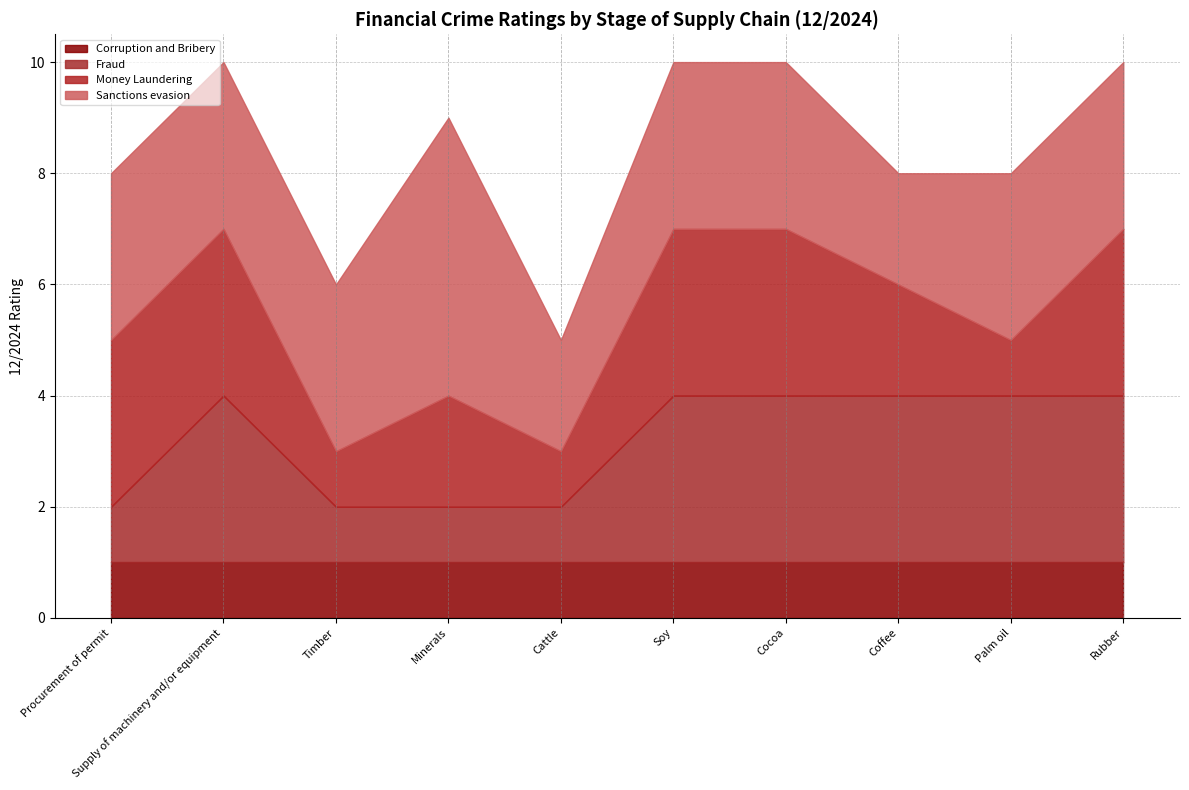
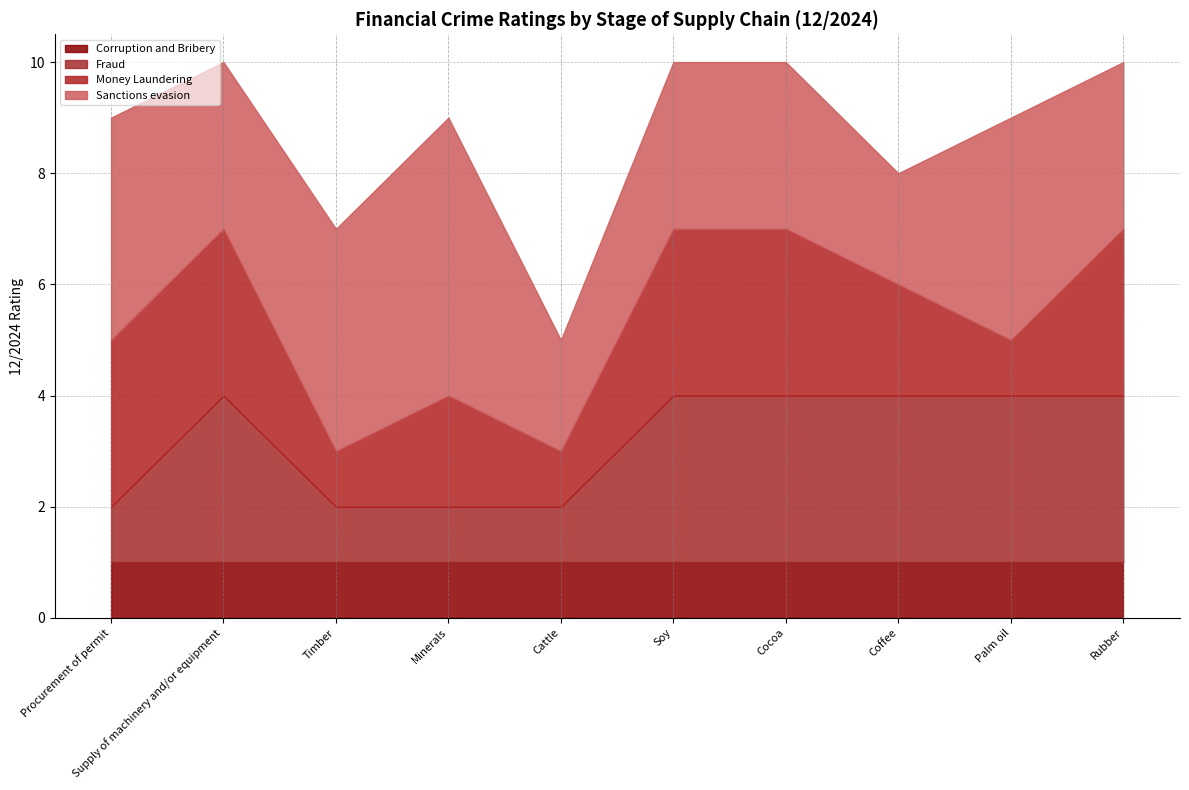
  {
    "Corruption and Bribery": {
      "Procurement of permit": 1,
      "Supply of machinery and/or equipment": 1,
      "Timber": 1,
      "Minerals": 1,
      "Cattle": 1,
      "Soy": 1,
      "Cocoa": 1,
      "Coffee": 1,
      "Palm oil": 1,
      "Rubber": 1
    },
    "Sanctions evasion": {
-     "Procurement of permit": 3,
+     "Procurement of permit": 4,
      "Supply of machinery and/or equipment": 3,
-     "Timber": 3,
+     "Timber": 4,
      "Minerals": 5,
      "Cattle": 2,
      "Soy": 3,
      "Cocoa": 3,
      "Coffee": 2,
-     "Palm oil": 3,
+     "Palm oil": 4,
      "Rubber": 3
    }
  }
